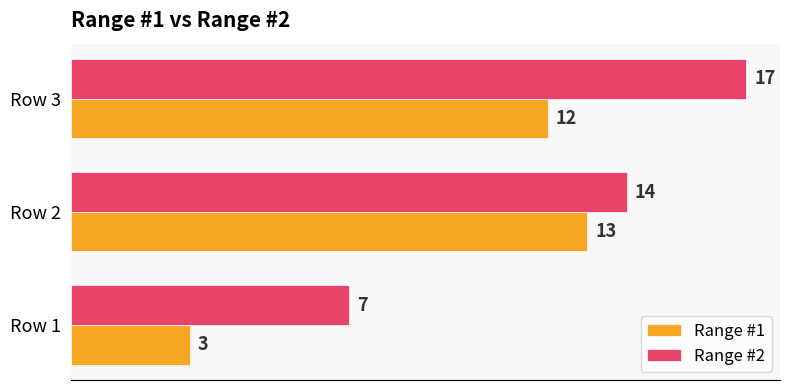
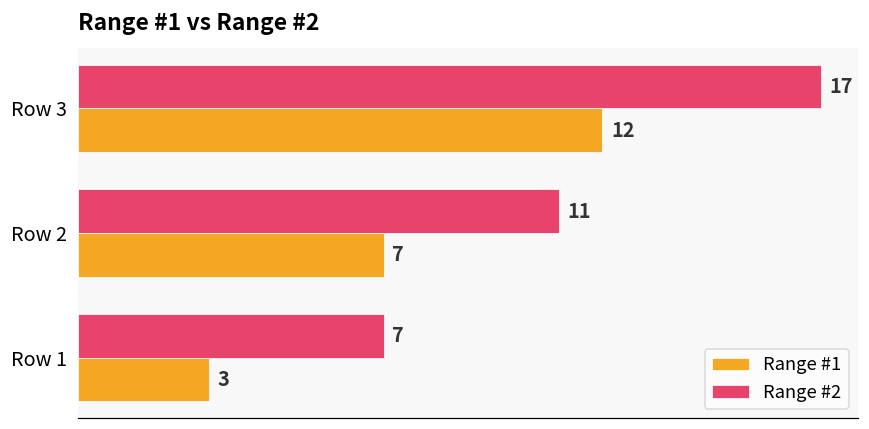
  {
    "Range #1": {
      "Row 3": 12,
-     "Row 2": 13,
+     "Row 2": 7,
      "Row 1": 3
    },
    "Range #2": {
      "Row 3": 17,
-     "Row 2": 14,
+     "Row 2": 11,
      "Row 1": 7
    }
  }
